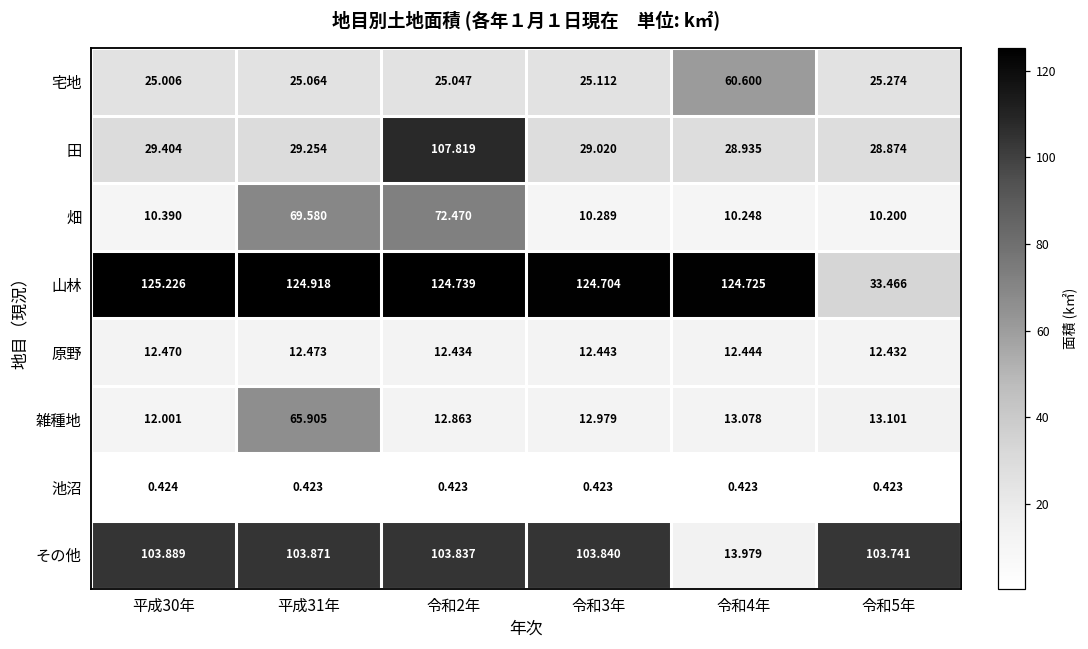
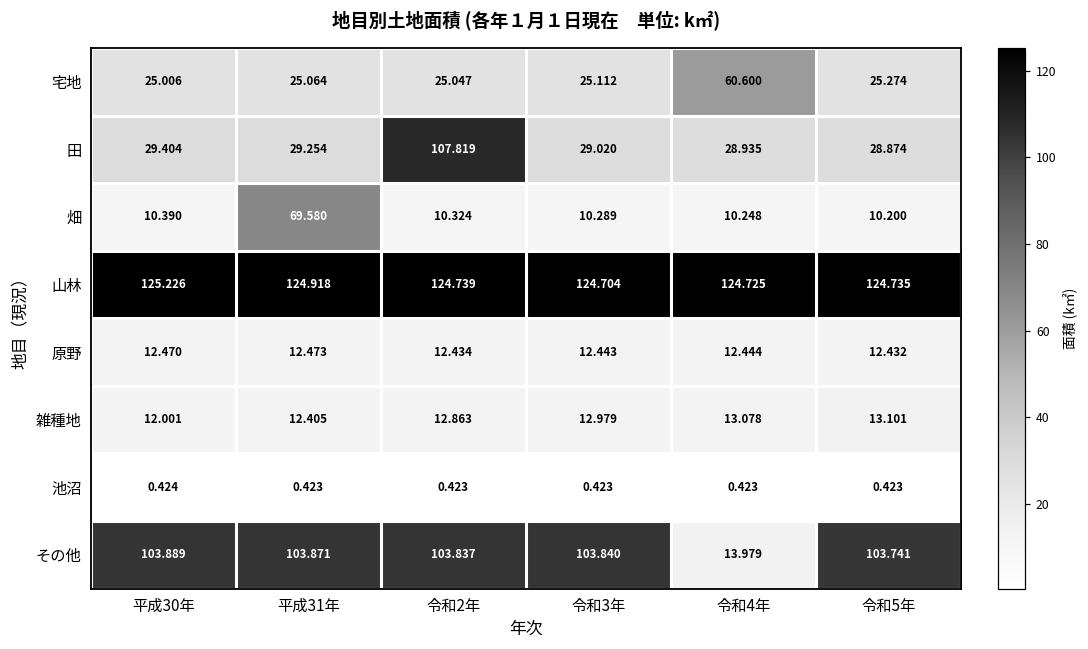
  {
    "宅地": {
      "平成30年": 25.006,
      "平成31年": 25.064,
      "令和2年": 25.047,
      "令和3年": 25.112,
      "令和4年": 60.600,
      "令和5年": 25.274
    },
    "田": {
      "平成30年": 29.404,
      "平成31年": 29.254,
      "令和2年": 107.819,
      "令和3年": 29.020,
      "令和4年": 28.935,
      "令和5年": 28.874
    },
    "畑": {
      "平成30年": 10.390,
      "平成31年": 69.580,
-     "令和2年": 72.470,
+     "令和2年": 10.324,
      "令和3年": 10.289,
      "令和4年": 10.248,
      "令和5年": 10.200
    },
    "山林": {
      "平成30年": 125.226,
      "平成31年": 124.918,
      "令和2年": 124.739,
      "令和3年": 124.704,
      "令和4年": 124.725,
-     "令和5年": 33.466
+     "令和5年": 124.735
    },
    "原野": {
      "平成30年": 12.470,
      "平成31年": 12.473,
      "令和2年": 12.434,
      "令和3年": 12.443,
      "令和4年": 12.444,
      "令和5年": 12.432
    },
    "雑種地": {
      "平成30年": 12.001,
-     "平成31年": 65.905,
+     "平成31年": 12.405,
      "令和2年": 12.863,
      "令和3年": 12.979,
      "令和4年": 13.078,
      "令和5年": 13.101
    },
    "池沼": {
      "平成30年": 0.424,
      "平成31年": 0.423,
      "令和2年": 0.423,
      "令和3年": 0.423,
      "令和4年": 0.423,
      "令和5年": 0.423
    },
    "その他": {
      "平成30年": 103.889,
      "平成31年": 103.871,
      "令和2年": 103.837,
      "令和3年": 103.840,
      "令和4年": 13.979,
      "令和5年": 103.741
    }
  }
